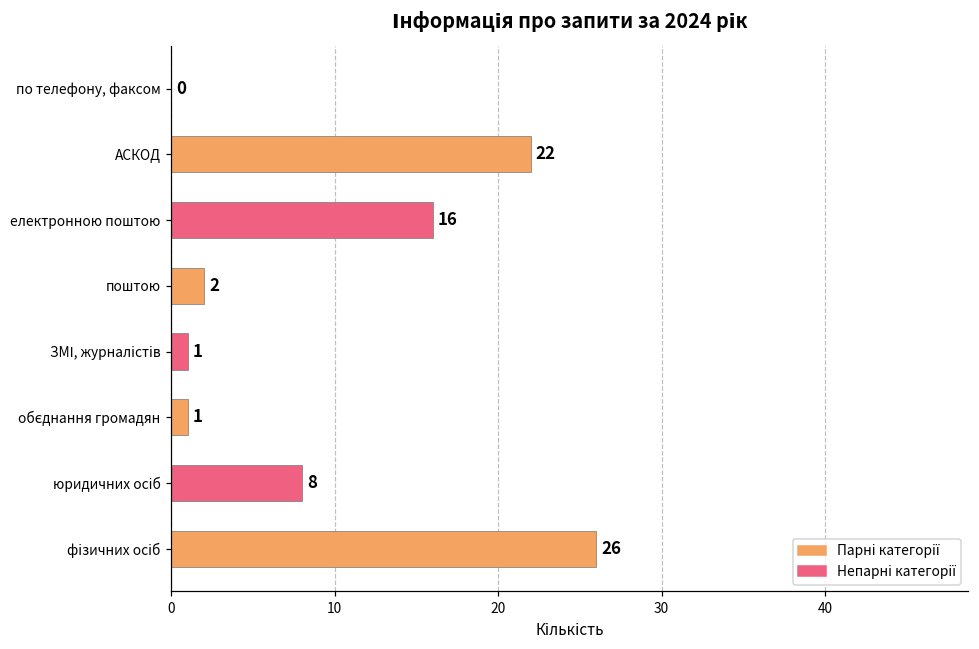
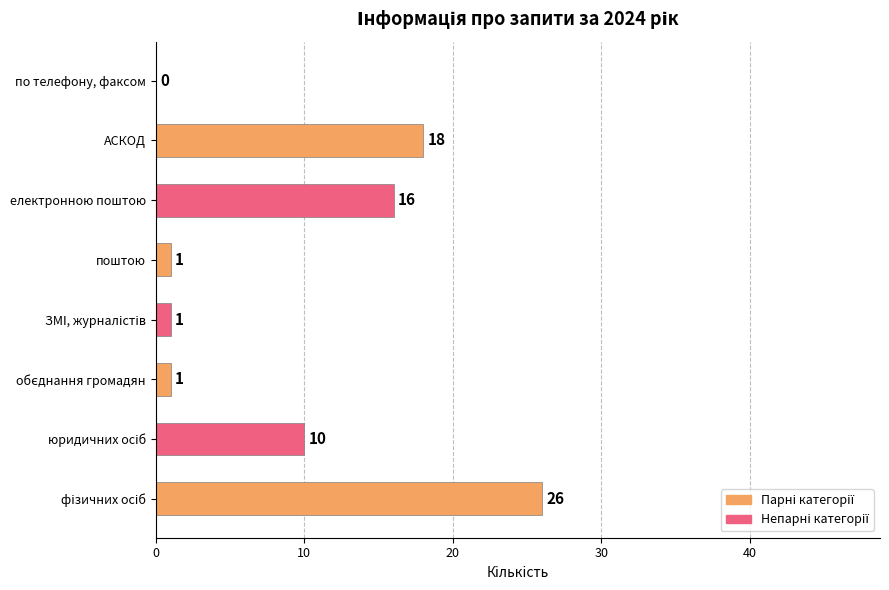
  {
    "по телефону, факсом": 0,
-   "АСКОД": 22,
+   "АСКОД": 18,
    "електронною поштою": 16,
-   "поштою": 2,
+   "поштою": 1,
    "ЗМІ, журналістів": 1,
    "обєднання громадян": 1,
-   "юридичних осіб": 8,
+   "юридичних осіб": 10,
    "фізичних осіб": 26
  }
